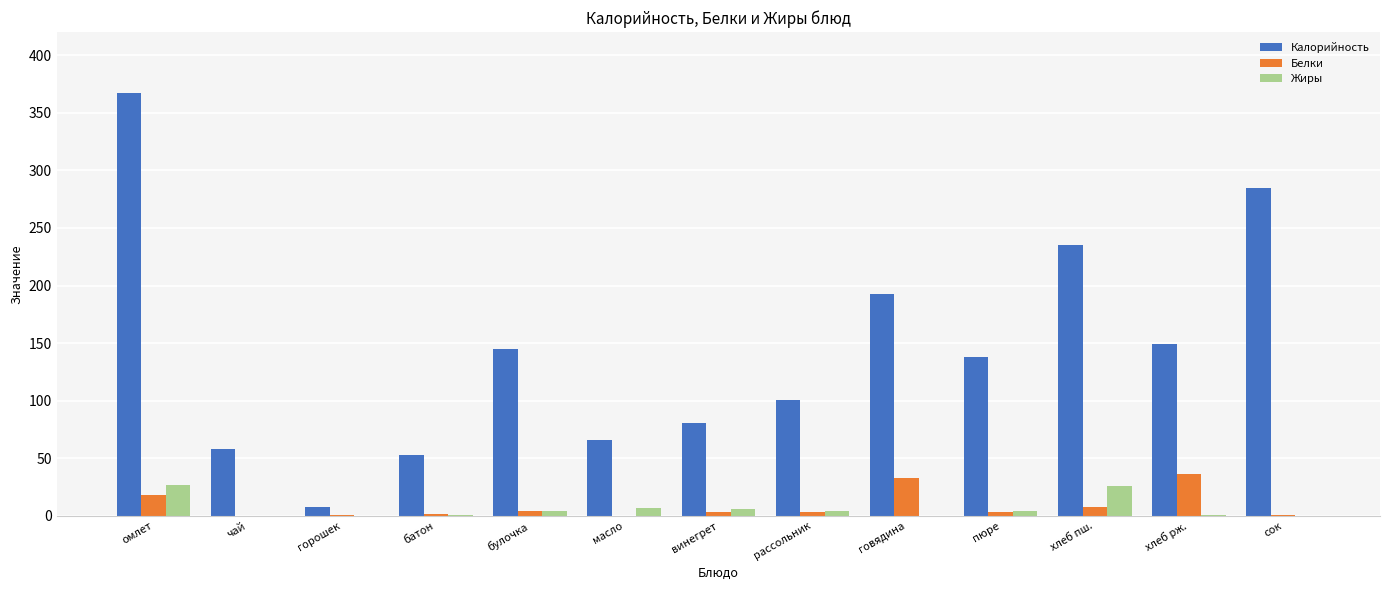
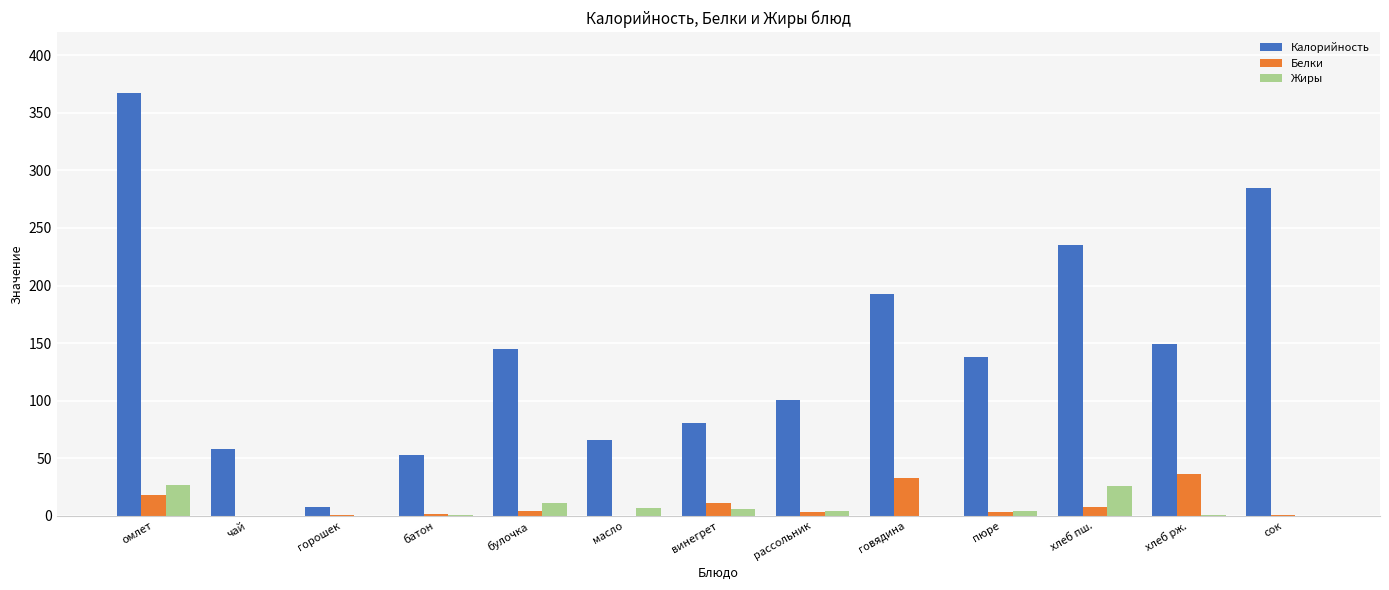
  {
    "Калорийность": {
      "омлет": 367,
      "чай": 58,
      "горошек": 8,
      "батон": 53,
      "булочка": 145,
      "масло": 66,
      "винегрет": 81,
      "рассольник": 101,
      "говядина": 193,
      "пюре": 138,
      "хлеб пш.": 235,
      "хлеб рж.": 149,
      "сок": 285
    },
    "Белки": {
      "омлет": 18,
      "булочка": 4,
-     "винегрет": 3,
+     "винегрет": 11,
      "рассольник": 3,
      "говядина": 33,
      "пюре": 4,
      "хлеб пш.": 8,
      "хлеб рж.": 37
    },
    "Жиры": {
      "омлет": 27,
-     "булочка": 4,
+     "булочка": 11,
      "масло": 7,
      "винегрет": 6,
      "рассольник": 4,
      "пюре": 4,
      "хлеб пш.": 26
    }
  }
